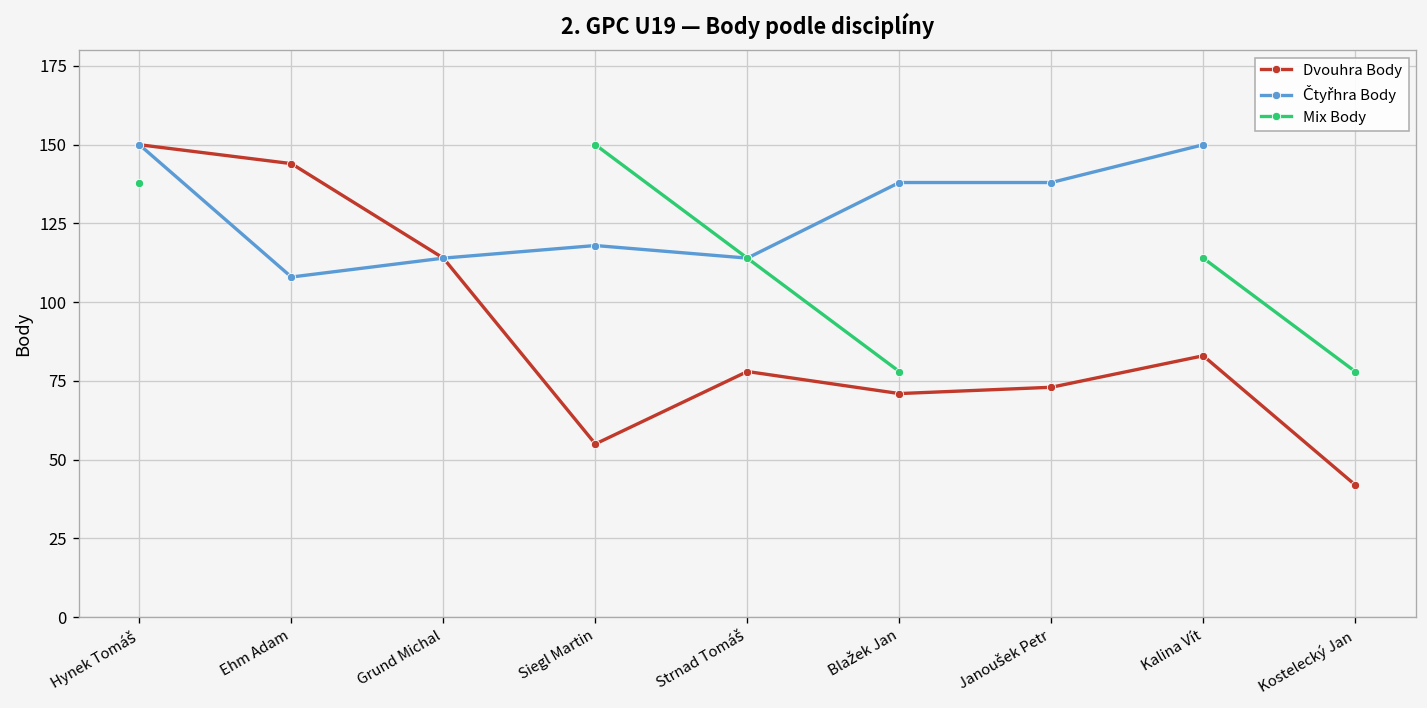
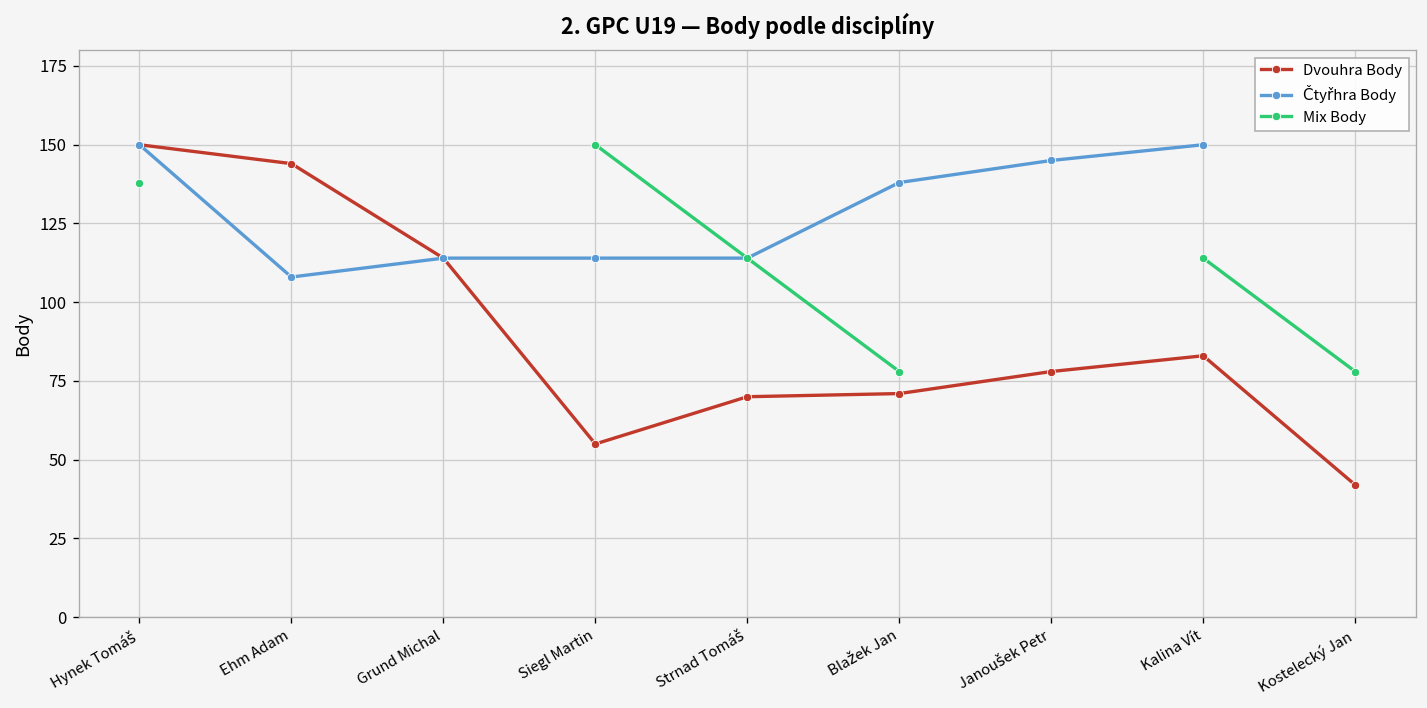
  {
    "Dvouhra Body": {
      "Ehm Adam": 144,
      "Siegl Martin": 55,
-     "Strnad Tomáš": 78,
+     "Strnad Tomáš": 70,
      "Blažek Jan": 71,
-     "Janoušek Petr": 73,
+     "Janoušek Petr": 78,
      "Kalina Vít": 83,
      "Kostelecký Jan": 42
    },
    "Čtyřhra Body": {
      "Ehm Adam": 108,
-     "Siegl Martin": 118,
+     "Siegl Martin": 114,
      "Blažek Jan": 138,
-     "Janoušek Petr": 138,
+     "Janoušek Petr": 145,
      "Kalina Vít": 150
    },
    "Mix Body": {
      "Hynek Tomáš": 138,
      "Siegl Martin": 150,
      "Blažek Jan": 78,
      "Kalina Vít": 114,
      "Kostelecký Jan": 78
    }
  }
